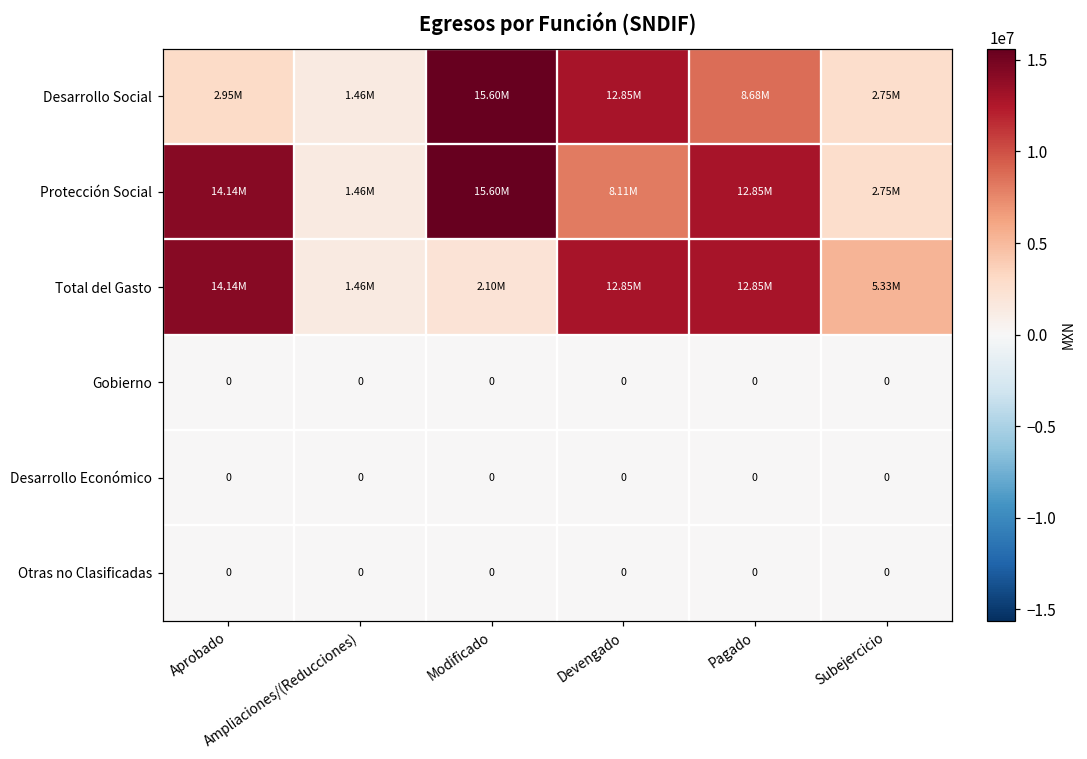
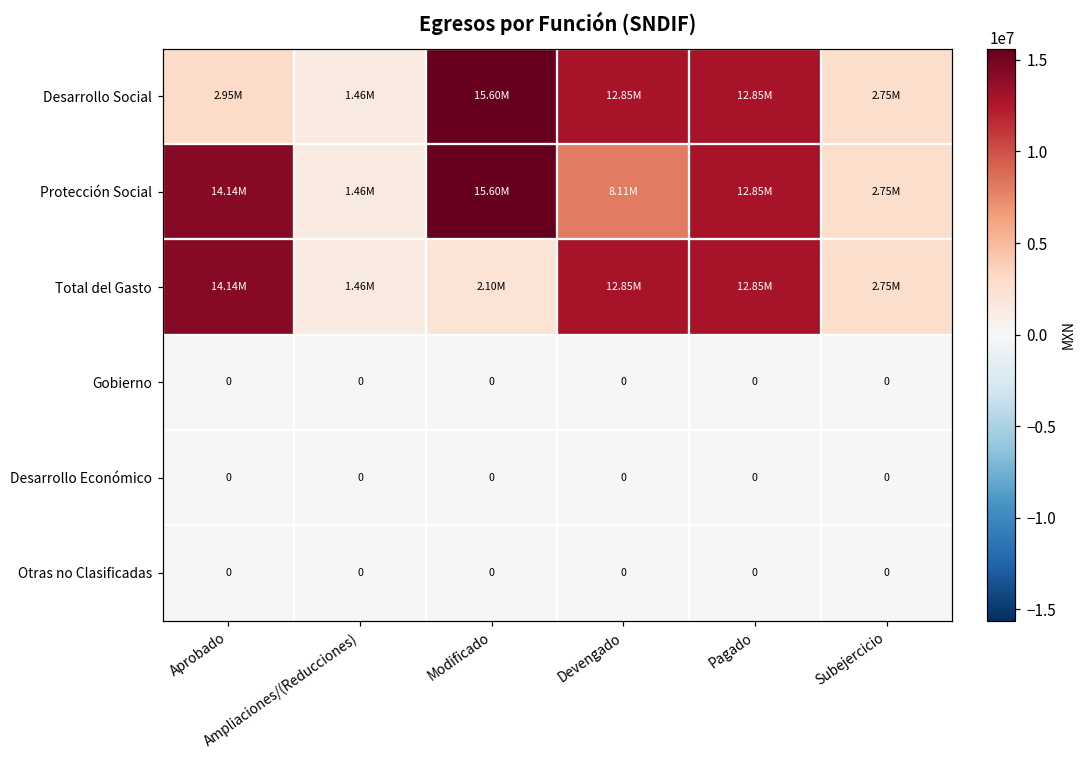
  {
    "Desarrollo Social": {
      "Aprobado": "2.95M",
      "Ampliaciones/(Reducciones)": "1.46M",
      "Modificado": "15.60M",
      "Devengado": "12.85M",
-     "Pagado": "8.68M",
+     "Pagado": "12.85M",
      "Subejercicio": "2.75M"
    },
    "Protección Social": {
      "Aprobado": "14.14M",
      "Ampliaciones/(Reducciones)": "1.46M",
      "Modificado": "15.60M",
      "Devengado": "8.11M",
      "Pagado": "12.85M",
      "Subejercicio": "2.75M"
    },
    "Total del Gasto": {
      "Aprobado": "14.14M",
      "Ampliaciones/(Reducciones)": "1.46M",
      "Modificado": "2.10M",
      "Devengado": "12.85M",
      "Pagado": "12.85M",
-     "Subejercicio": "5.33M"
+     "Subejercicio": "2.75M"
    },
    "Gobierno": {
      "Aprobado": "0",
      "Ampliaciones/(Reducciones)": "0",
      "Modificado": "0",
      "Devengado": "0",
      "Pagado": "0",
      "Subejercicio": "0"
    },
    "Desarrollo Económico": {
      "Aprobado": "0",
      "Ampliaciones/(Reducciones)": "0",
      "Modificado": "0",
      "Devengado": "0",
      "Pagado": "0",
      "Subejercicio": "0"
    },
    "Otras no Clasificadas": {
      "Aprobado": "0",
      "Ampliaciones/(Reducciones)": "0",
      "Modificado": "0",
      "Devengado": "0",
      "Pagado": "0",
      "Subejercicio": "0"
    }
  }
